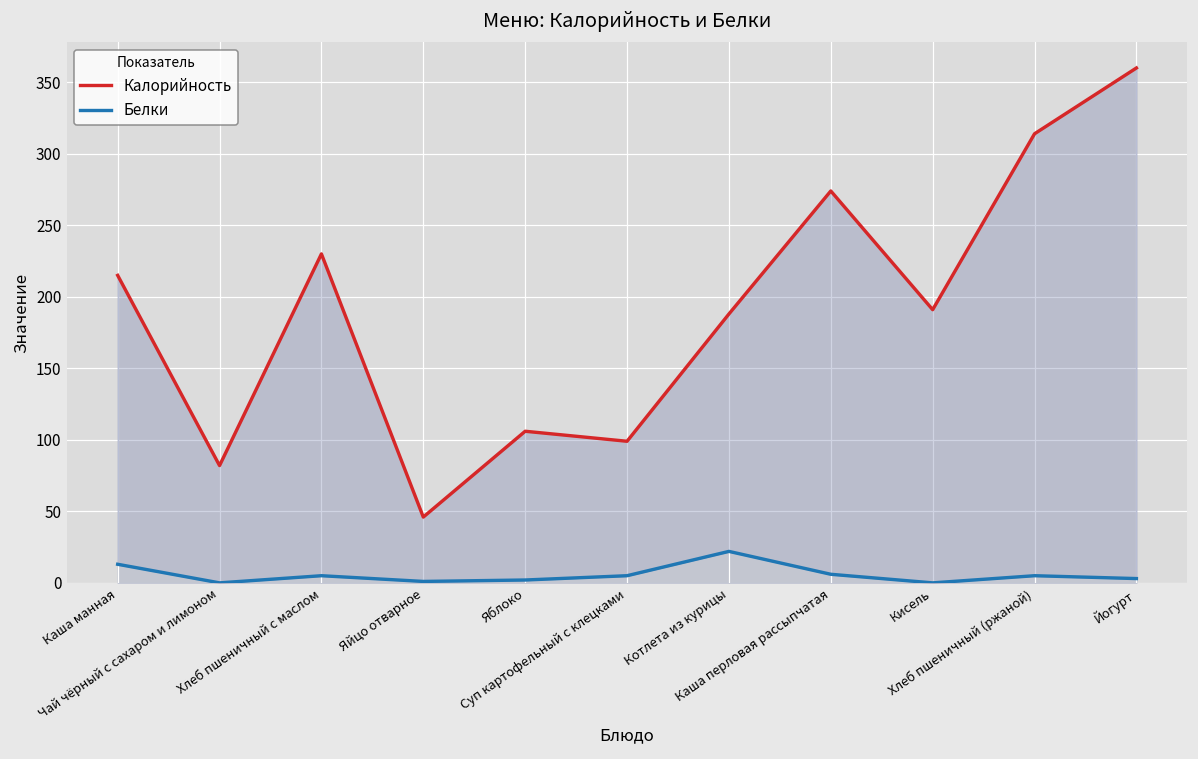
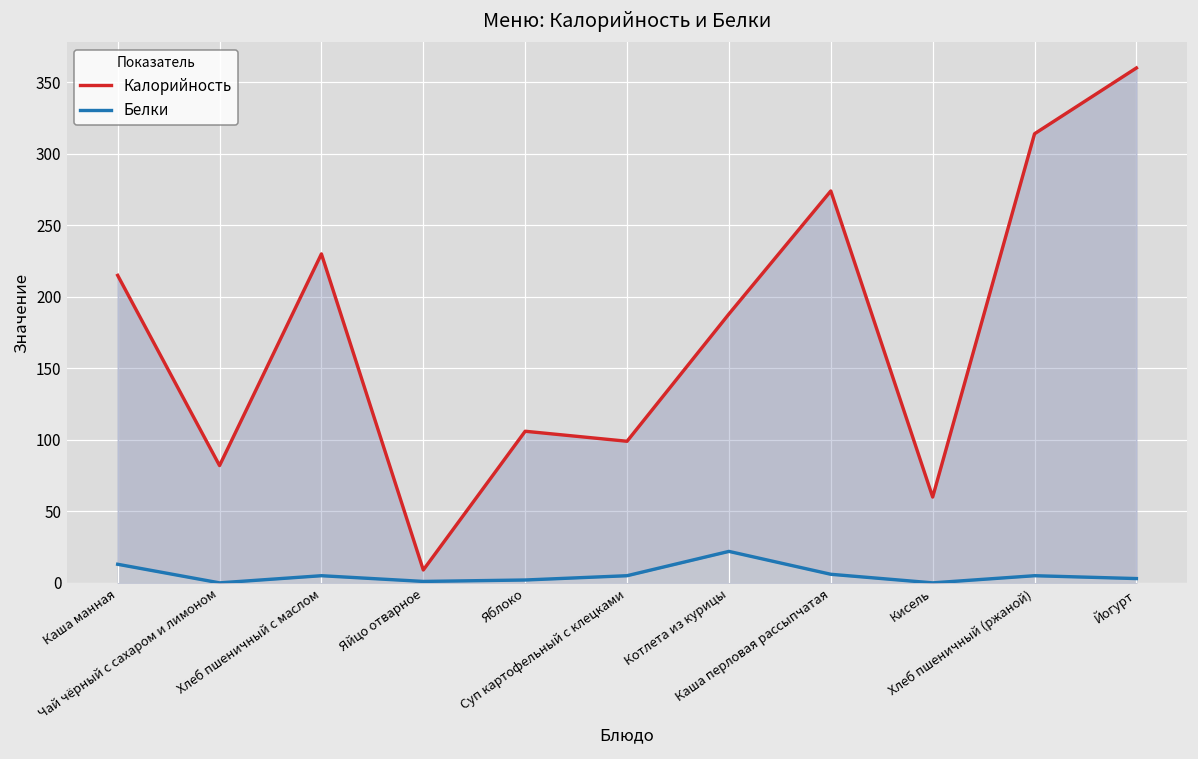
  {
    "Калорийность": {
      "Каша манная": 215,
      "Чай чёрный с сахаром и лимоном": 82,
      "Хлеб пшеничный с маслом": 230,
-     "Яйцо отварное": 46,
+     "Яйцо отварное": 9,
      "Яблоко": 106,
      "Суп картофельный с клецками": 99,
      "Котлета из курицы": 188,
      "Каша перловая рассыпчатая": 274,
-     "Кисель": 191,
+     "Кисель": 60,
      "Хлеб пшеничный (ржаной)": 314,
      "Йогурт": 360
    },
    "Белки": {
      "Каша манная": 13,
      "Чай чёрный с сахаром и лимоном": 0,
      "Хлеб пшеничный с маслом": 5,
      "Яйцо отварное": 1,
      "Яблоко": 2,
      "Суп картофельный с клецками": 5,
      "Котлета из курицы": 22,
      "Каша перловая рассыпчатая": 6,
      "Кисель": 0,
      "Хлеб пшеничный (ржаной)": 5,
      "Йогурт": 3
    }
  }
